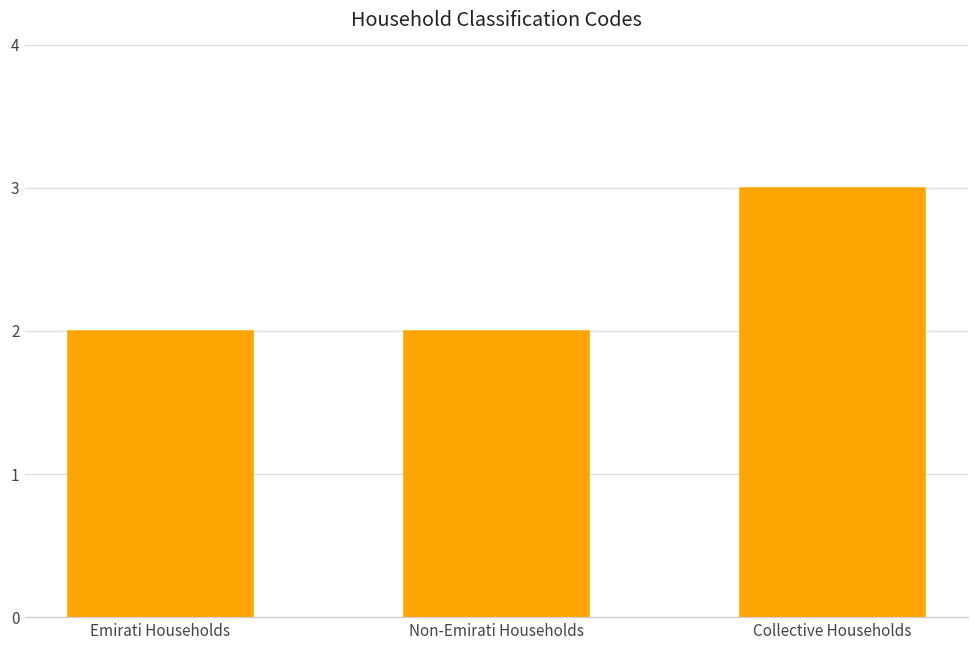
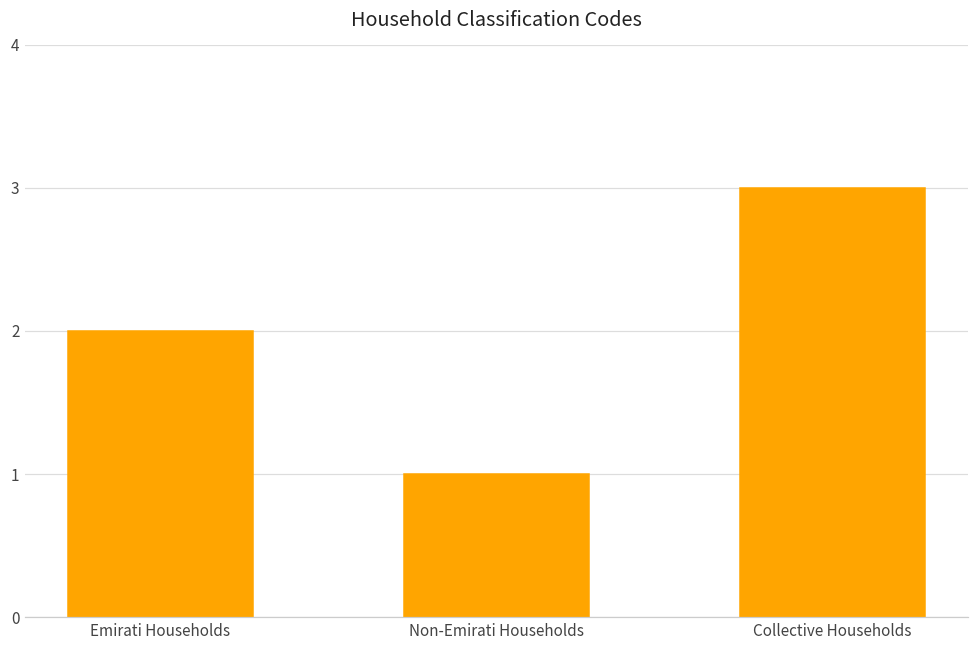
  {
    "Emirati Households": 2,
-   "Non-Emirati Households": 2,
+   "Non-Emirati Households": 1,
    "Collective Households": 3
  }
